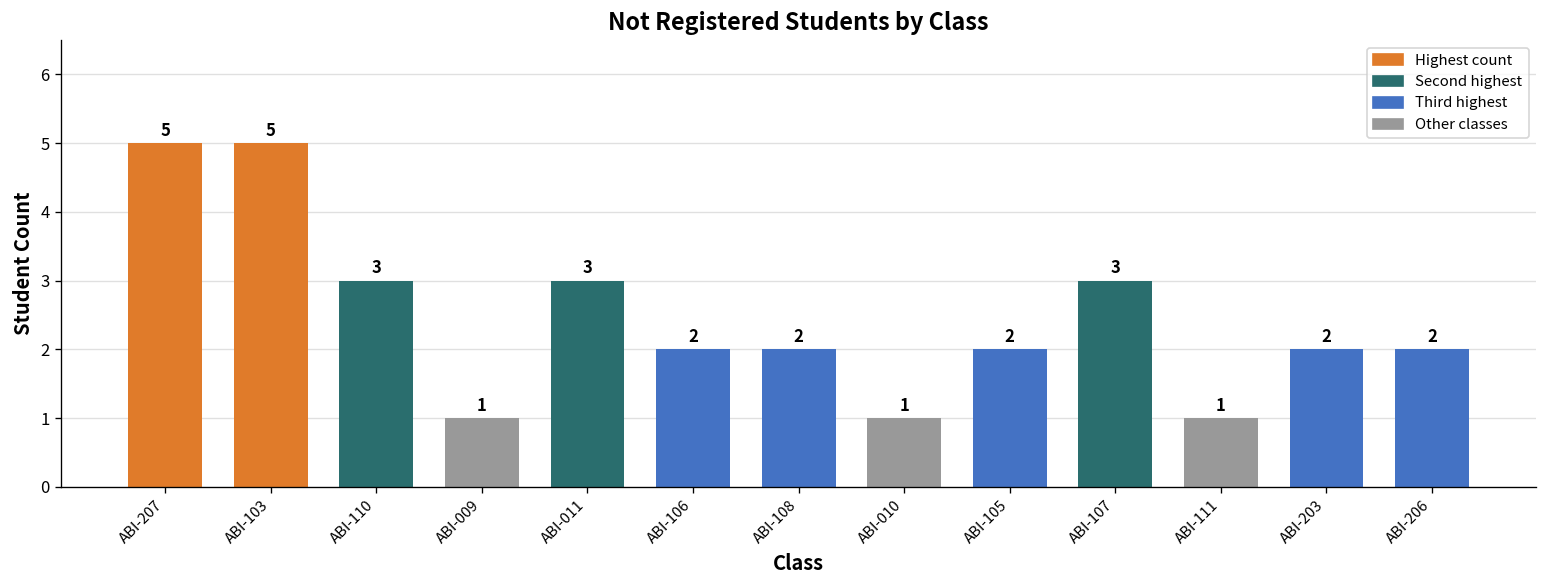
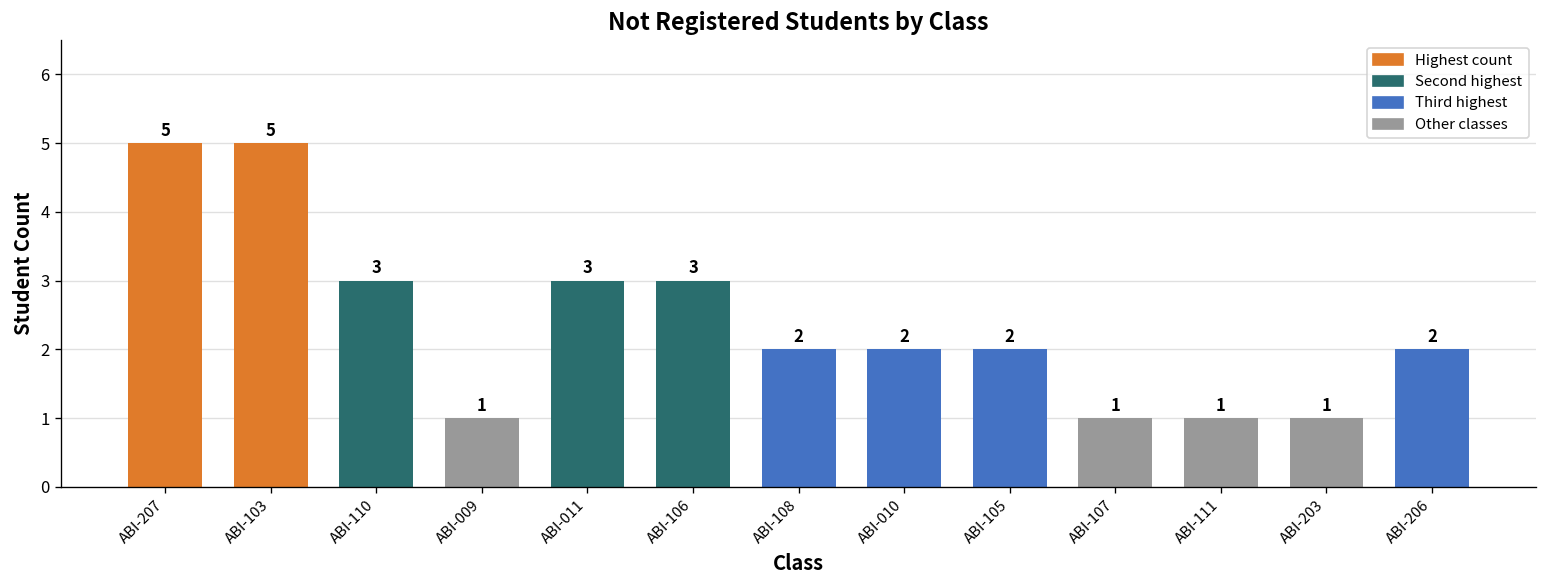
  {
    "ABI-207": 5,
    "ABI-103": 5,
    "ABI-110": 3,
    "ABI-009": 1,
    "ABI-011": 3,
-   "ABI-106": 2,
+   "ABI-106": 3,
    "ABI-108": 2,
-   "ABI-010": 1,
+   "ABI-010": 2,
    "ABI-105": 2,
-   "ABI-107": 3,
+   "ABI-107": 1,
    "ABI-111": 1,
-   "ABI-203": 2,
+   "ABI-203": 1,
    "ABI-206": 2
  }
